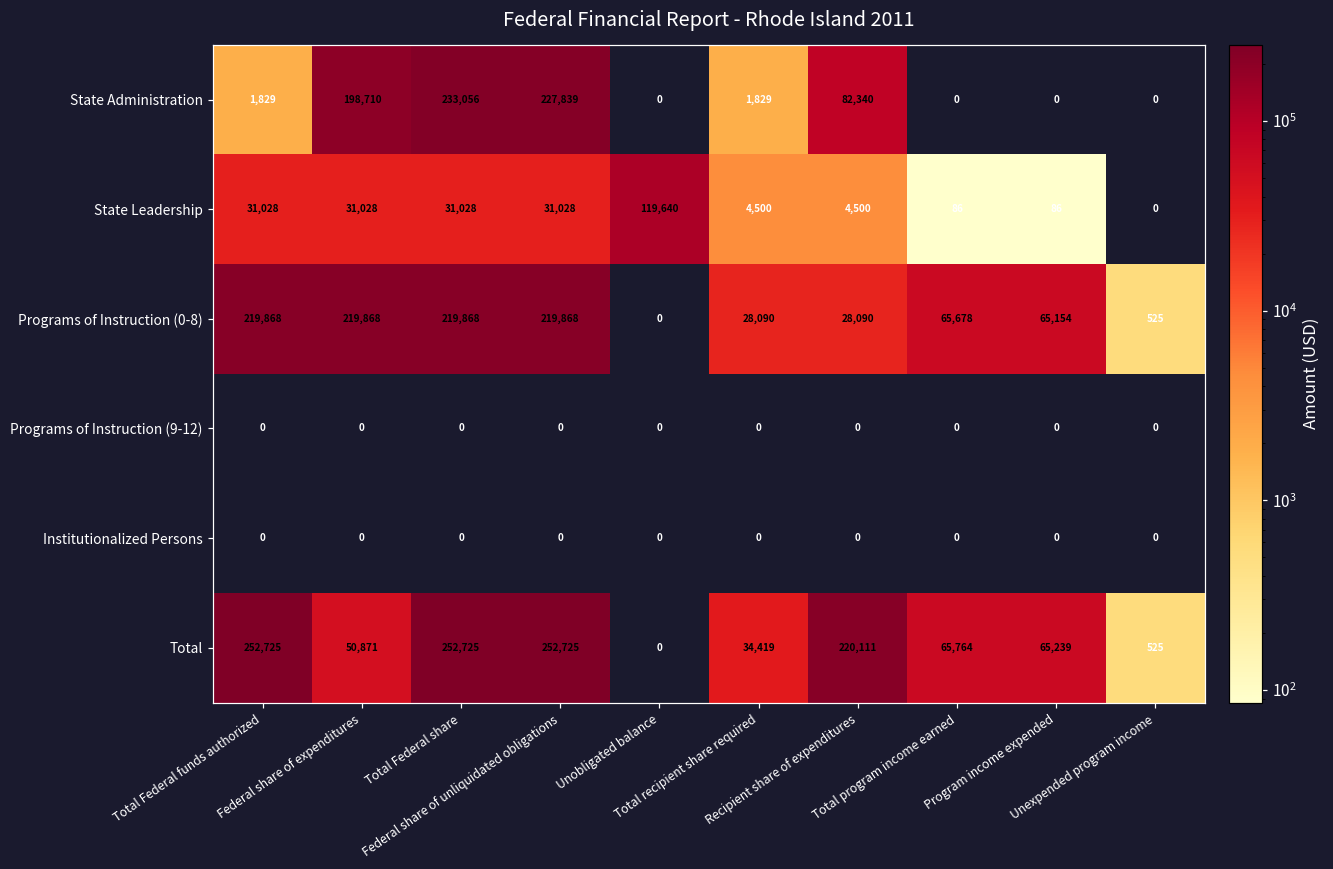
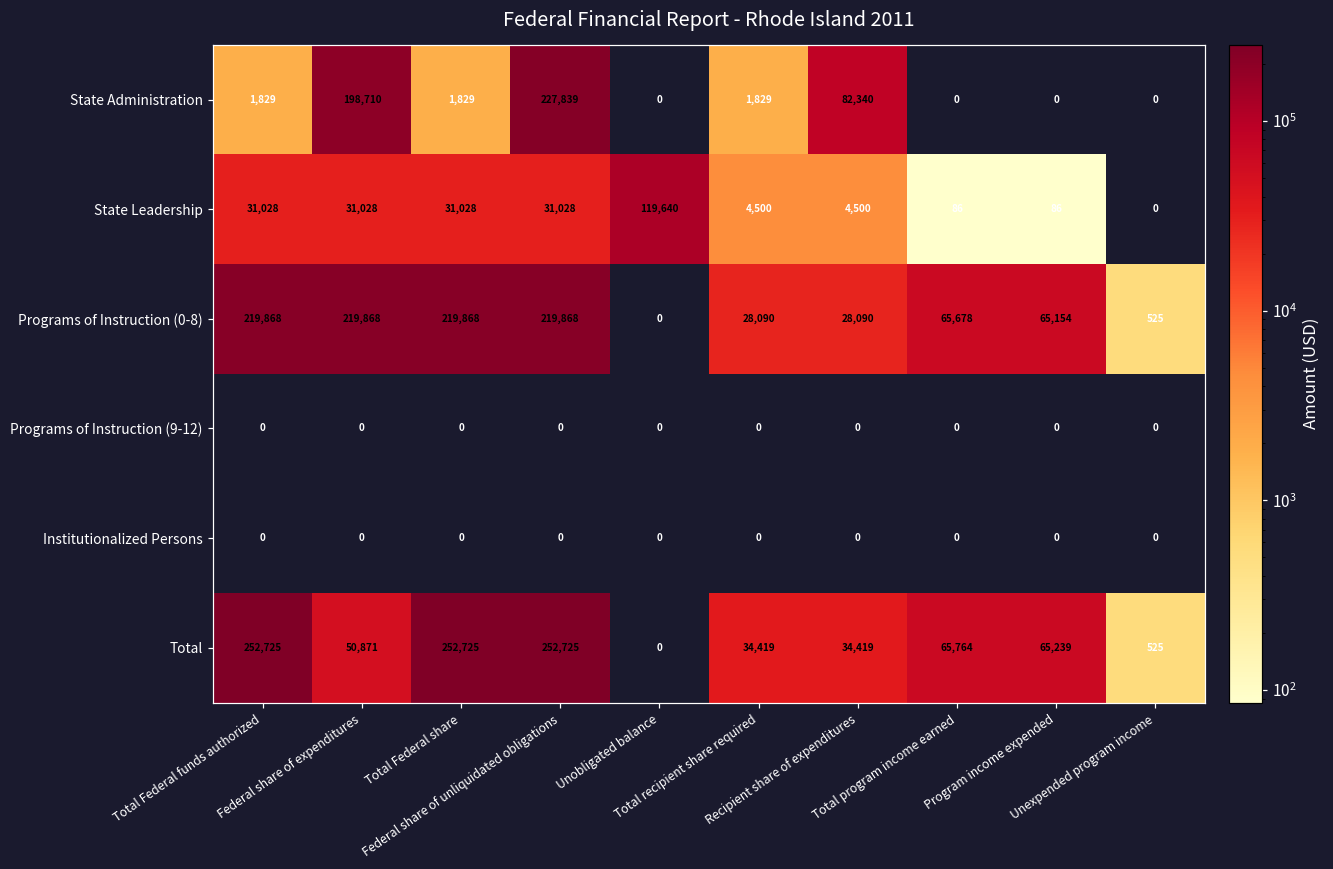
  {
    "State Administration": {
      "Total Federal funds authorized": "1,829",
      "Federal share of expenditures": "198,710",
-     "Total Federal share": "233,056",
+     "Total Federal share": "1,829",
      "Federal share of unliquidated obligations": "227,839",
      "Unobligated balance": "0",
      "Total recipient share required": "1,829",
      "Recipient share of expenditures": "82,340",
      "Total program income earned": "0",
      "Program income expended": "0",
      "Unexpended program income": "0"
    },
    "State Leadership": {
      "Total Federal funds authorized": "31,028",
      "Federal share of expenditures": "31,028",
      "Total Federal share": "31,028",
      "Federal share of unliquidated obligations": "31,028",
      "Unobligated balance": "119,640",
      "Total recipient share required": "4,500",
      "Recipient share of expenditures": "4,500",
      "Total program income earned": "86",
      "Program income expended": "86",
      "Unexpended program income": "0"
    },
    "Programs of Instruction (0-8)": {
      "Total Federal funds authorized": "219,868",
      "Federal share of expenditures": "219,868",
      "Total Federal share": "219,868",
      "Federal share of unliquidated obligations": "219,868",
      "Unobligated balance": "0",
      "Total recipient share required": "28,090",
      "Recipient share of expenditures": "28,090",
      "Total program income earned": "65,678",
      "Program income expended": "65,154",
      "Unexpended program income": "525"
    },
    "Programs of Instruction (9-12)": {
      "Total Federal funds authorized": "0",
      "Federal share of expenditures": "0",
      "Total Federal share": "0",
      "Federal share of unliquidated obligations": "0",
      "Unobligated balance": "0",
      "Total recipient share required": "0",
      "Recipient share of expenditures": "0",
      "Total program income earned": "0",
      "Program income expended": "0",
      "Unexpended program income": "0"
    },
    "Institutionalized Persons": {
      "Total Federal funds authorized": "0",
      "Federal share of expenditures": "0",
      "Total Federal share": "0",
      "Federal share of unliquidated obligations": "0",
      "Unobligated balance": "0",
      "Total recipient share required": "0",
      "Recipient share of expenditures": "0",
      "Total program income earned": "0",
      "Program income expended": "0",
      "Unexpended program income": "0"
    },
    "Total": {
      "Total Federal funds authorized": "252,725",
      "Federal share of expenditures": "50,871",
      "Total Federal share": "252,725",
      "Federal share of unliquidated obligations": "252,725",
      "Unobligated balance": "0",
      "Total recipient share required": "34,419",
-     "Recipient share of expenditures": "220,111",
+     "Recipient share of expenditures": "34,419",
      "Total program income earned": "65,764",
      "Program income expended": "65,239",
      "Unexpended program income": "525"
    }
  }
